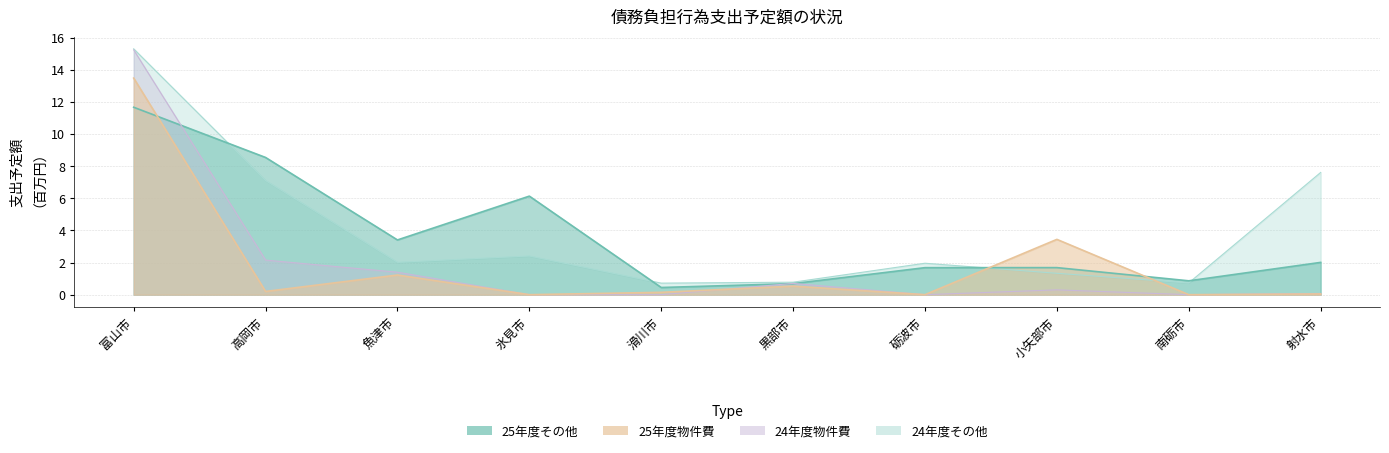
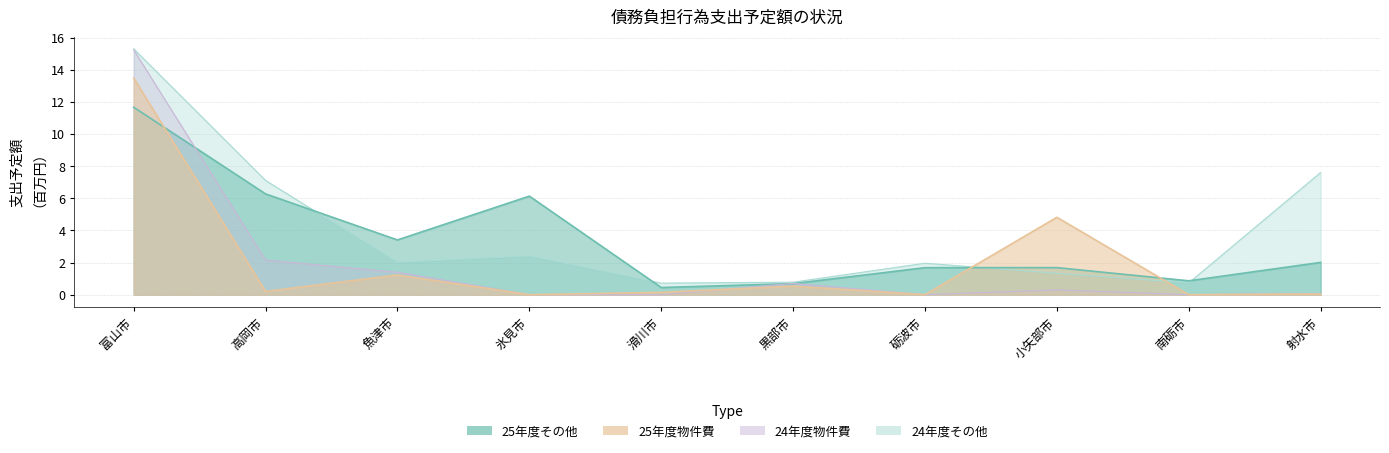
  {
    "25年度その他": {
      "富山市": 11.7,
-     "高岡市": 8.5,
+     "高岡市": 6.3,
      "魚津市": 3.4,
      "氷見市": 6.1,
      "滑川市": 0.4,
      "砺波市": 1.7,
      "小矢部市": 1.7,
      "射水市": 2.0
    },
    "25年度物件費": {
      "富山市": 13.5,
      "高岡市": 0.2,
      "魚津市": 1.2,
-     "小矢部市": 3.4
+     "小矢部市": 4.8
    }
  }
